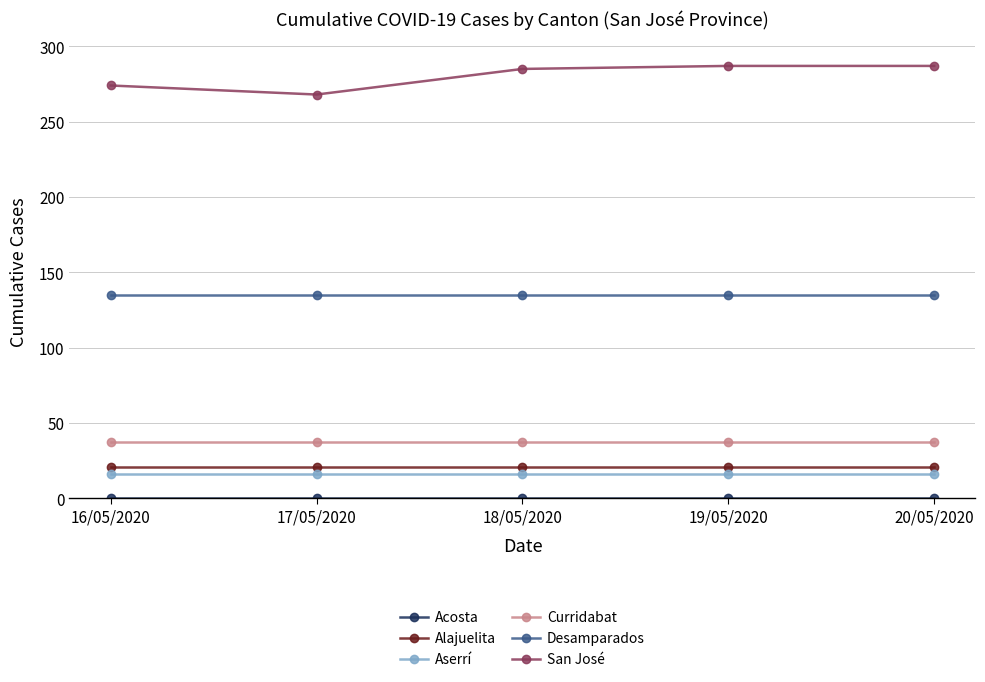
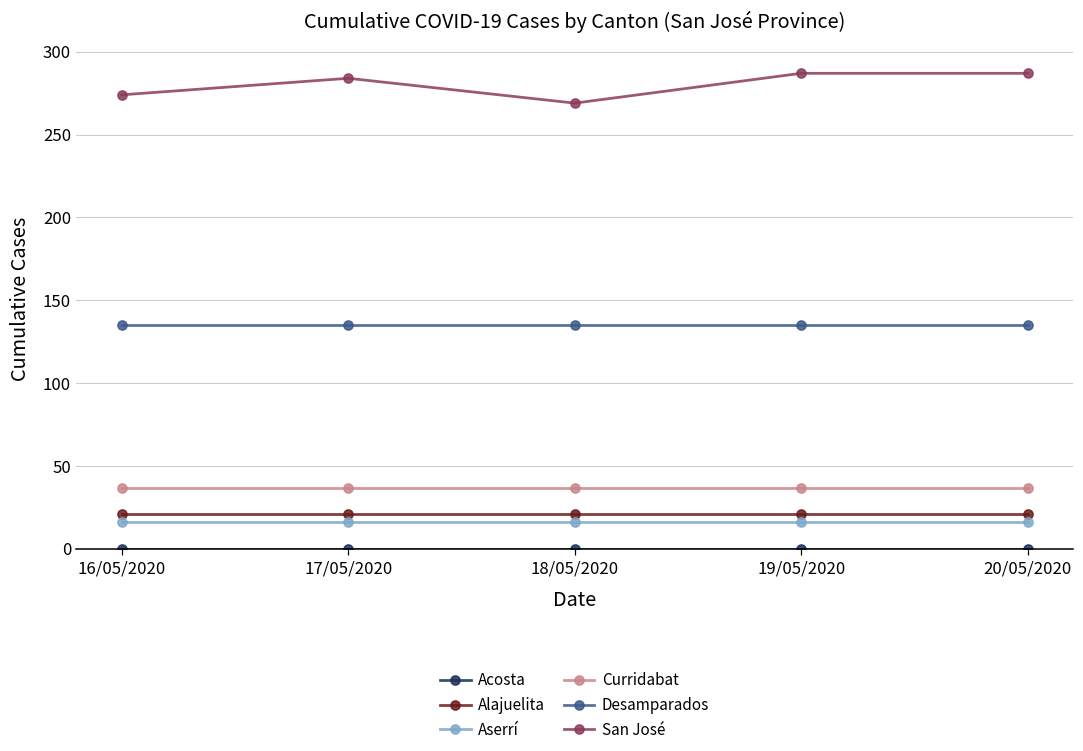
  {
    "Acosta": {
      "16/05/2020": 0,
      "17/05/2020": 0,
      "18/05/2020": 0,
      "19/05/2020": 0,
      "20/05/2020": 0
    },
    "Alajuelita": {
      "16/05/2020": 21,
      "17/05/2020": 21,
      "18/05/2020": 21,
      "19/05/2020": 21,
      "20/05/2020": 21
    },
    "Aserrí": {
      "16/05/2020": 16,
      "17/05/2020": 16,
      "18/05/2020": 16,
      "19/05/2020": 16,
      "20/05/2020": 16
    },
    "Curridabat": {
      "16/05/2020": 37,
      "17/05/2020": 37,
      "18/05/2020": 37,
      "19/05/2020": 37,
      "20/05/2020": 37
    },
    "Desamparados": {
      "16/05/2020": 135,
      "17/05/2020": 135,
      "18/05/2020": 135,
      "19/05/2020": 135,
      "20/05/2020": 135
    },
    "San José": {
      "16/05/2020": 274,
-     "17/05/2020": 268,
-     "18/05/2020": 285,
+     "17/05/2020": 284,
+     "18/05/2020": 269,
      "19/05/2020": 287,
      "20/05/2020": 287
    }
  }
